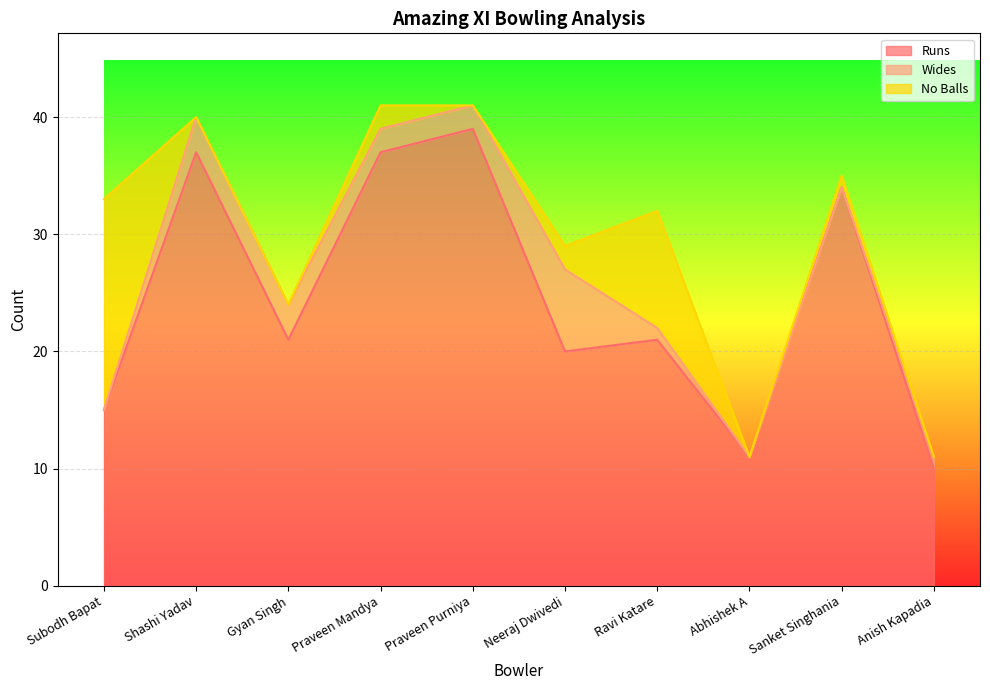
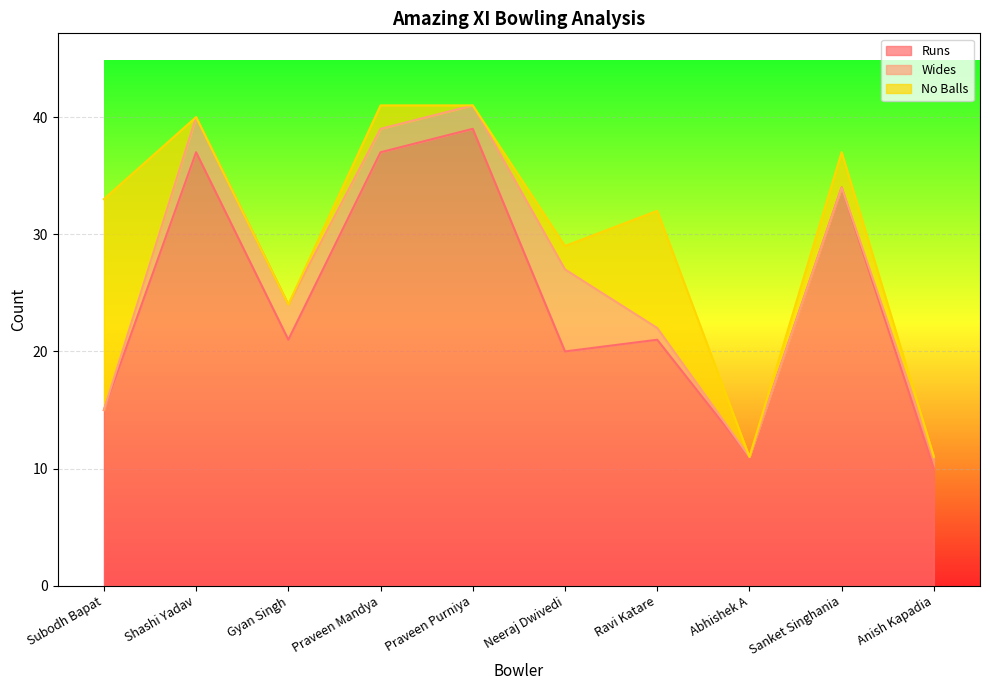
  {
    "No Balls": {
      "Subodh Bapat": 18,
      "Praveen Mandya": 2,
      "Neeraj Dwivedi": 2,
      "Ravi Katare": 10,
-     "Sanket Singhania": 1
+     "Sanket Singhania": 3
    }
  }
